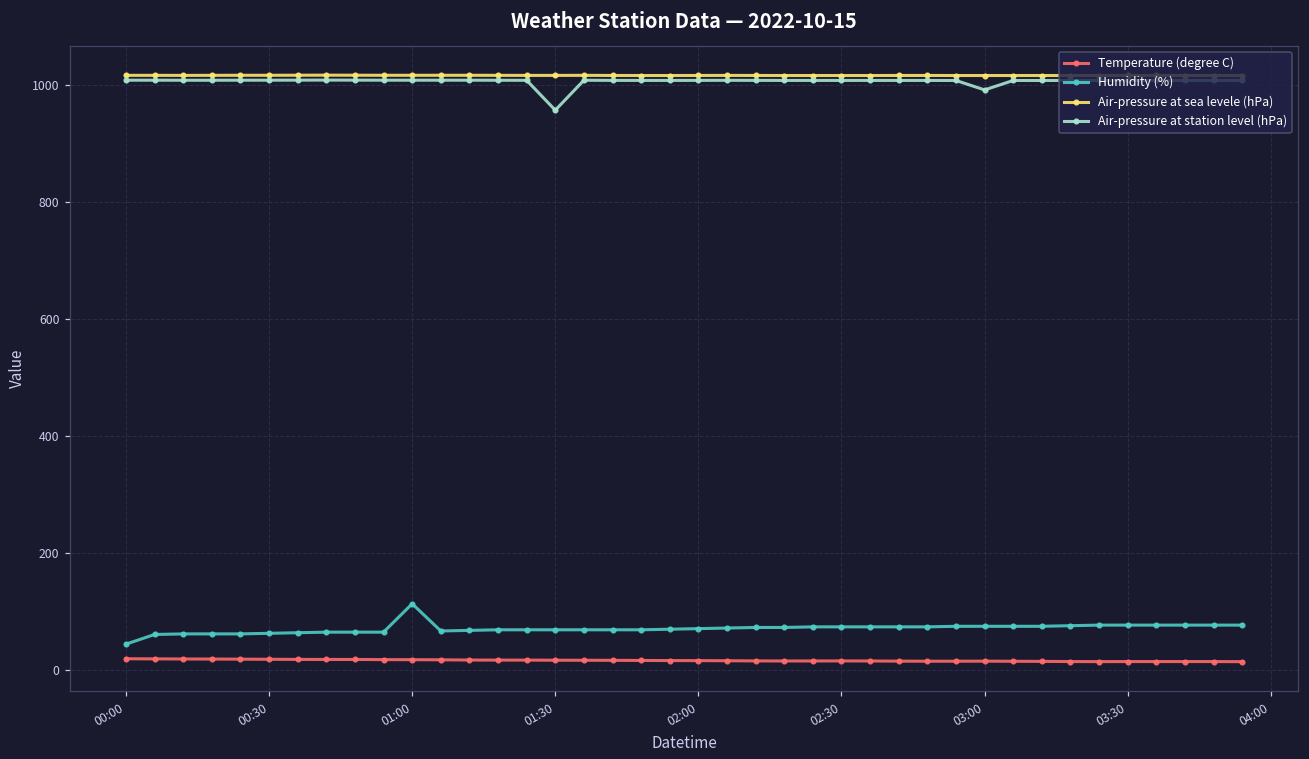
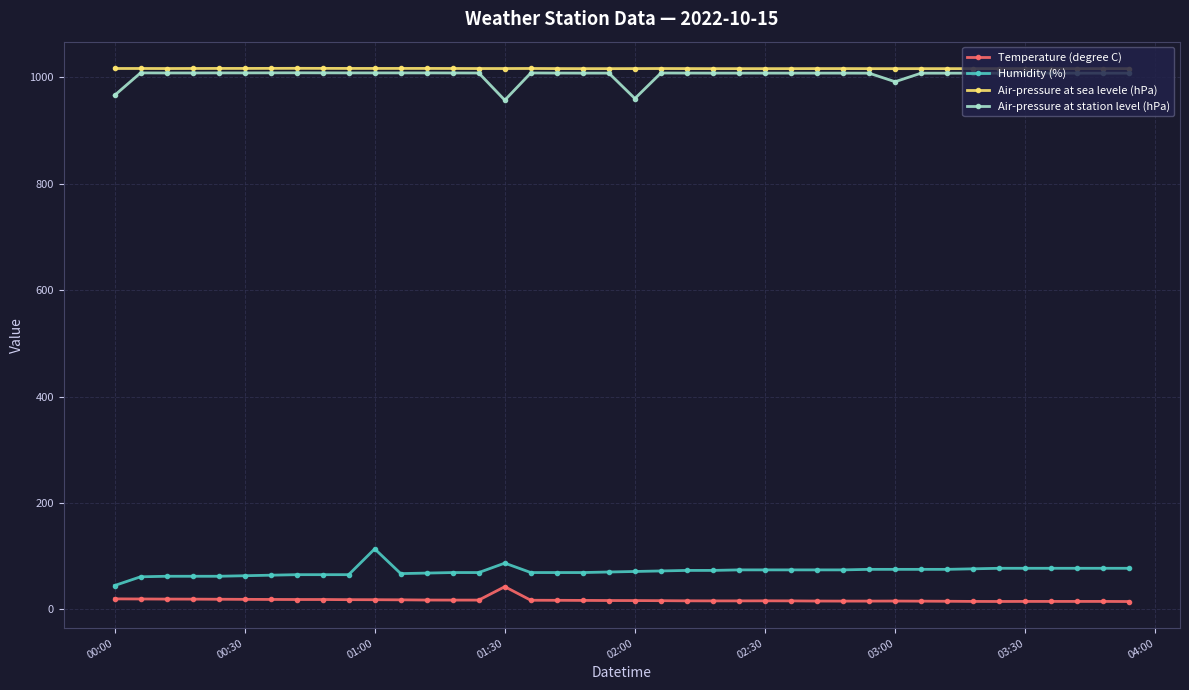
  {
    "Temperature (degree C)": {
      "00:00": 20,
      "00:30": 20,
      "01:00": 20,
-     "01:30": 20,
+     "01:30": 40,
      "02:00": 20,
      "02:30": 20,
      "03:00": 20,
      "03:30": 10
    },
    "Humidity (%)": {
      "00:00": 40,
      "00:30": 60,
      "01:00": 110,
-     "01:30": 70,
+     "01:30": 90,
      "02:00": 70,
      "02:30": 70,
      "03:00": 80,
      "03:30": 80
    },
    "Air-pressure at sea levele (hPa)": {
      "00:00": 1020,
      "00:30": 1020,
      "01:00": 1020,
      "01:30": 1020,
      "02:00": 1020,
      "02:30": 1020,
      "03:00": 1020
    },
    "Air-pressure at station level (hPa)": {
-     "00:00": 1010,
+     "00:00": 970,
      "00:30": 1010,
      "01:00": 1010,
      "01:30": 960,
-     "02:00": 1010,
+     "02:00": 960,
      "02:30": 1010,
      "03:00": 990
    }
  }
